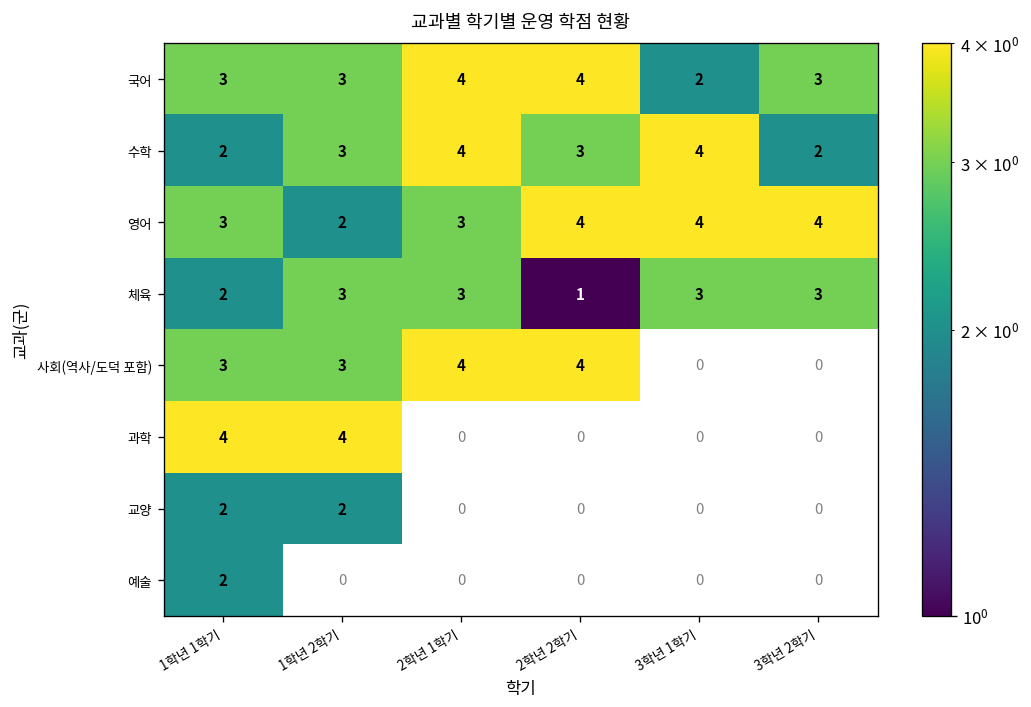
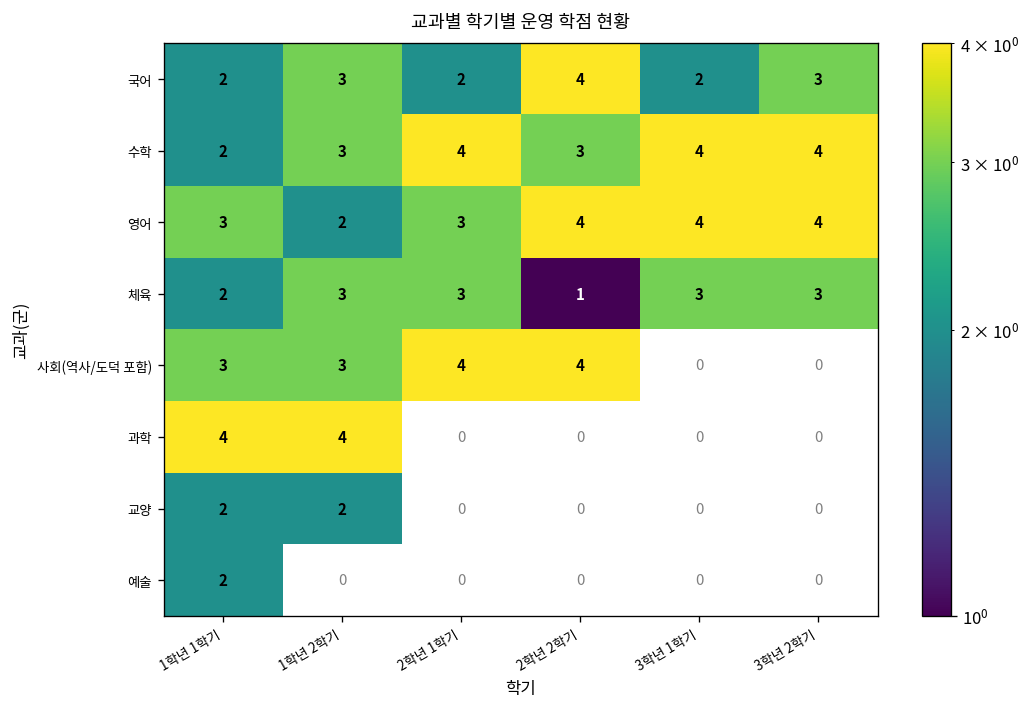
  {
    "국어": {
-     "1학년 1학기": 3,
+     "1학년 1학기": 2,
      "1학년 2학기": 3,
-     "2학년 1학기": 4,
+     "2학년 1학기": 2,
      "2학년 2학기": 4,
      "3학년 1학기": 2,
      "3학년 2학기": 3
    },
    "수학": {
      "1학년 1학기": 2,
      "1학년 2학기": 3,
      "2학년 1학기": 4,
      "2학년 2학기": 3,
      "3학년 1학기": 4,
-     "3학년 2학기": 2
+     "3학년 2학기": 4
    },
    "영어": {
      "1학년 1학기": 3,
      "1학년 2학기": 2,
      "2학년 1학기": 3,
      "2학년 2학기": 4,
      "3학년 1학기": 4,
      "3학년 2학기": 4
    },
    "체육": {
      "1학년 1학기": 2,
      "1학년 2학기": 3,
      "2학년 1학기": 3,
      "2학년 2학기": 1,
      "3학년 1학기": 3,
      "3학년 2학기": 3
    },
    "사회(역사/도덕 포함)": {
      "1학년 1학기": 3,
      "1학년 2학기": 3,
      "2학년 1학기": 4,
      "2학년 2학기": 4
    },
    "과학": {
      "1학년 1학기": 4,
      "1학년 2학기": 4
    },
    "교양": {
      "1학년 1학기": 2,
      "1학년 2학기": 2
    },
    "예술": {
      "1학년 1학기": 2
    }
  }
